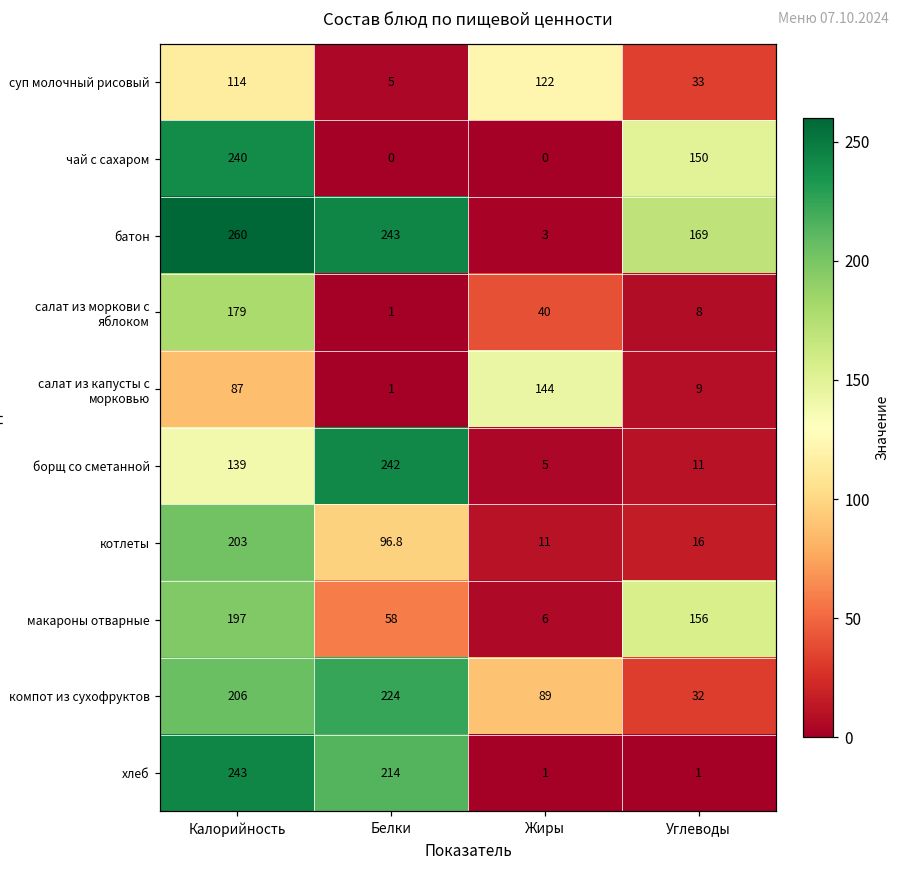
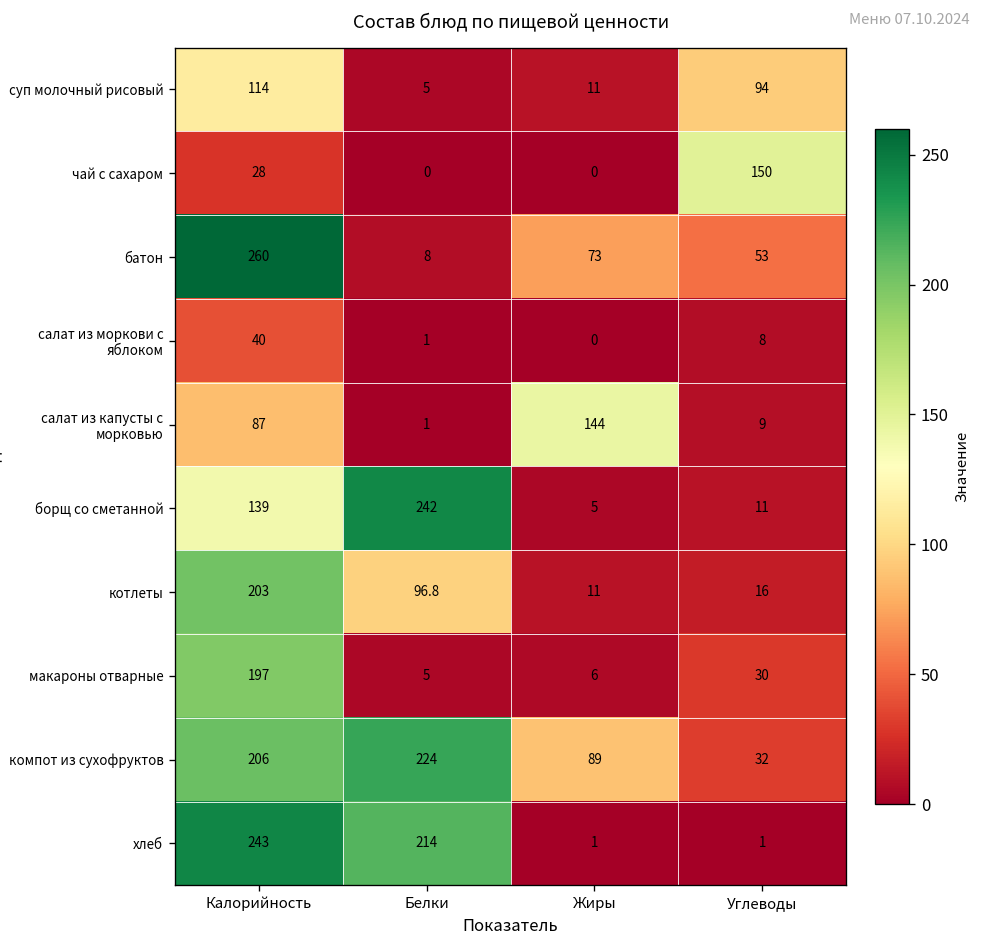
  {
    "суп молочный рисовый": {
      "Калорийность": 114,
      "Белки": 5,
-     "Жиры": 122,
-     "Углеводы": 33
+     "Жиры": 11,
+     "Углеводы": 94
    },
    "чай с сахаром": {
-     "Калорийность": 240,
+     "Калорийность": 28,
      "Белки": 0,
      "Жиры": 0,
      "Углеводы": 150
    },
    "батон": {
      "Калорийность": 260,
-     "Белки": 243,
-     "Жиры": 3,
-     "Углеводы": 169
+     "Белки": 8,
+     "Жиры": 73,
+     "Углеводы": 53
    },
    "салат из моркови с яблоком": {
-     "Калорийность": 179,
+     "Калорийность": 40,
      "Белки": 1,
-     "Жиры": 40,
+     "Жиры": 0,
      "Углеводы": 8
    },
    "салат из капусты с морковью": {
      "Калорийность": 87,
      "Белки": 1,
      "Жиры": 144,
      "Углеводы": 9
    },
    "борщ со сметанной": {
      "Калорийность": 139,
      "Белки": 242,
      "Жиры": 5,
      "Углеводы": 11
    },
    "котлеты": {
      "Калорийность": 203,
      "Белки": 96.8,
      "Жиры": 11,
      "Углеводы": 16
    },
    "макароны отварные": {
      "Калорийность": 197,
-     "Белки": 58,
+     "Белки": 5,
      "Жиры": 6,
-     "Углеводы": 156
+     "Углеводы": 30
    },
    "компот из сухофруктов": {
      "Калорийность": 206,
      "Белки": 224,
      "Жиры": 89,
      "Углеводы": 32
    },
    "хлеб": {
      "Калорийность": 243,
      "Белки": 214,
      "Жиры": 1,
      "Углеводы": 1
    }
  }
